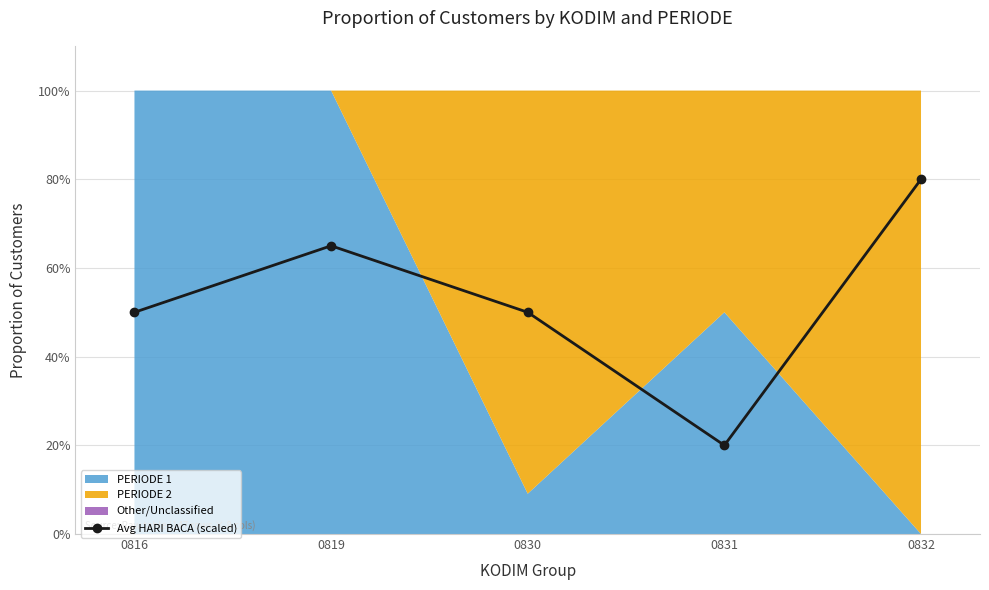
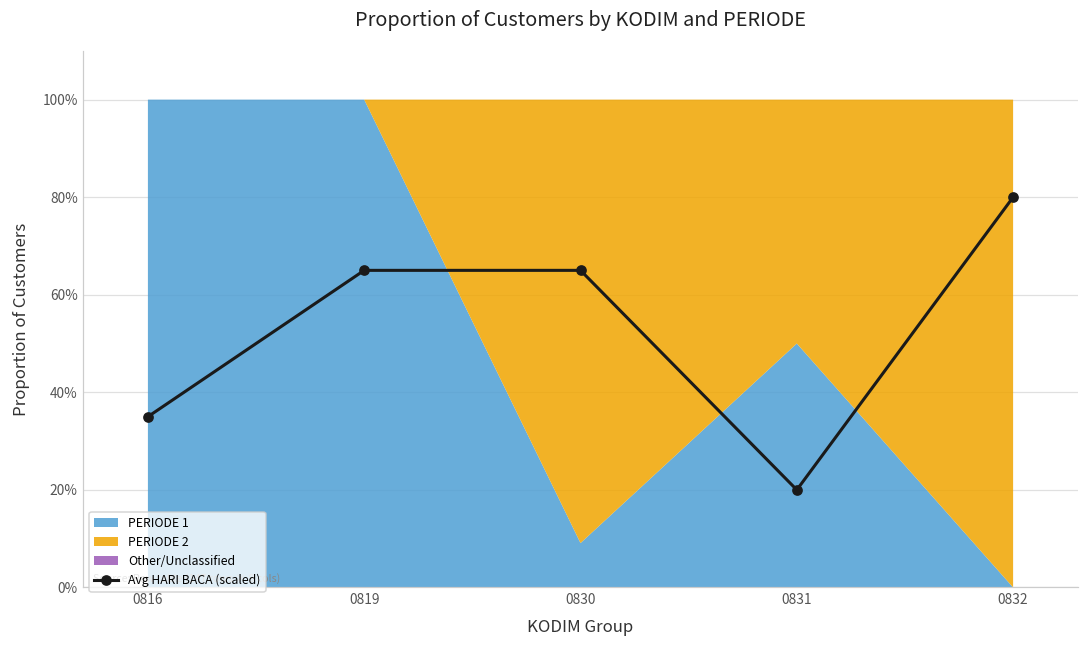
  {
    "Avg HARI BACA (scaled)": {
-     "0816": "50%",
+     "0816": "35%",
      "0819": "65%",
-     "0830": "50%",
+     "0830": "65%",
      "0831": "20%",
      "0832": "80%"
    },
    "PERIODE 1": {
      "0830": "9%",
      "0831": "50%",
      "0832": "0%"
    }
  }
